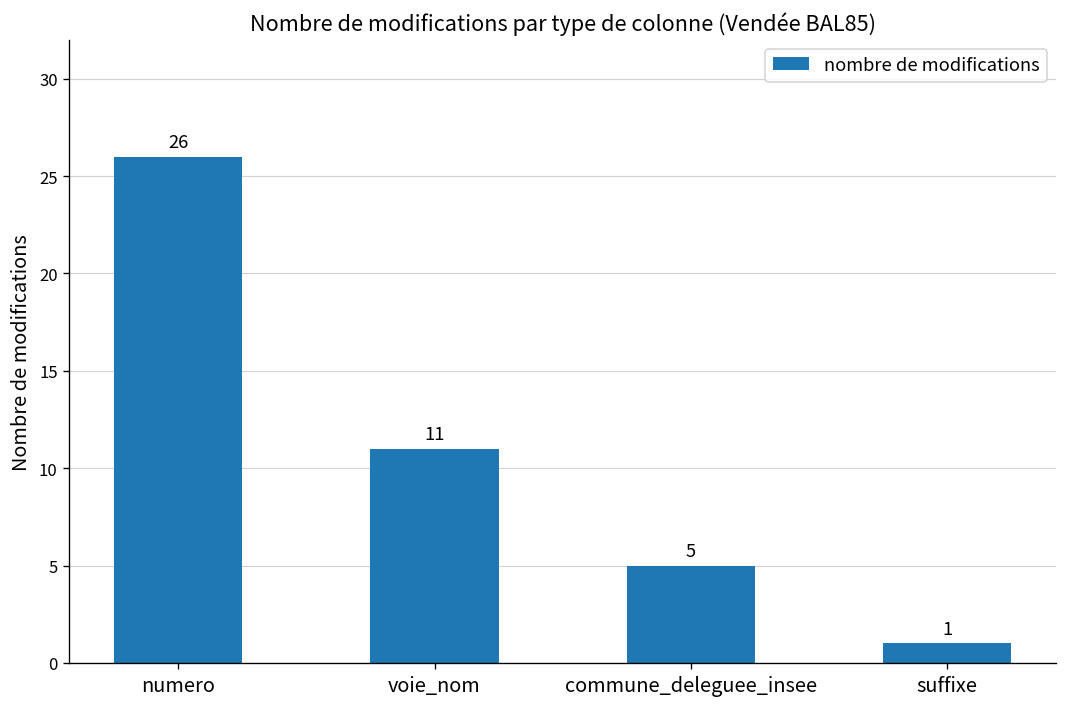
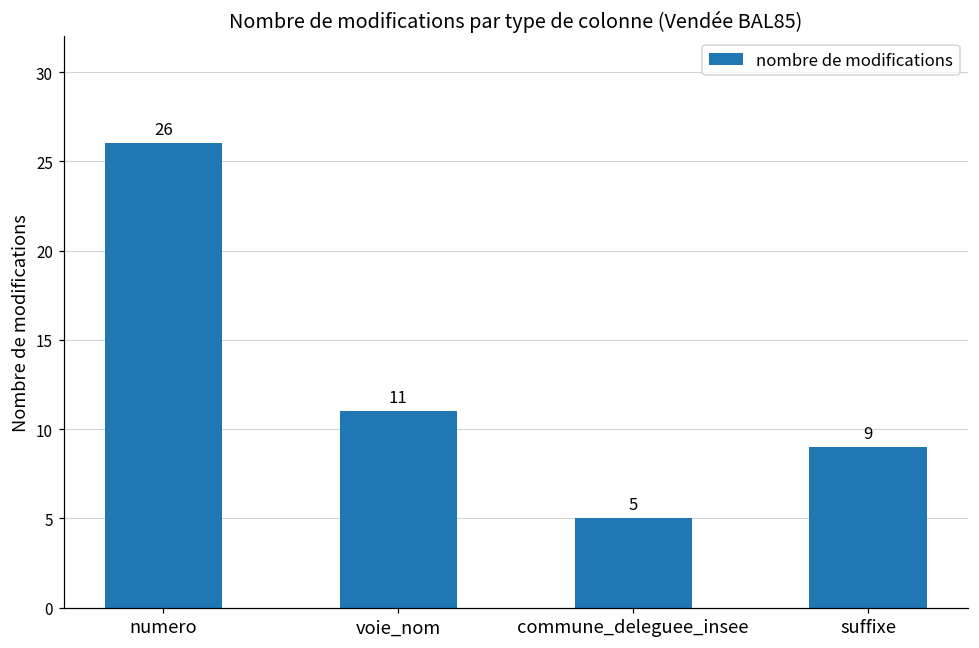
  {
    "numero": 26,
    "voie_nom": 11,
    "commune_deleguee_insee": 5,
-   "suffixe": 1
+   "suffixe": 9
  }
